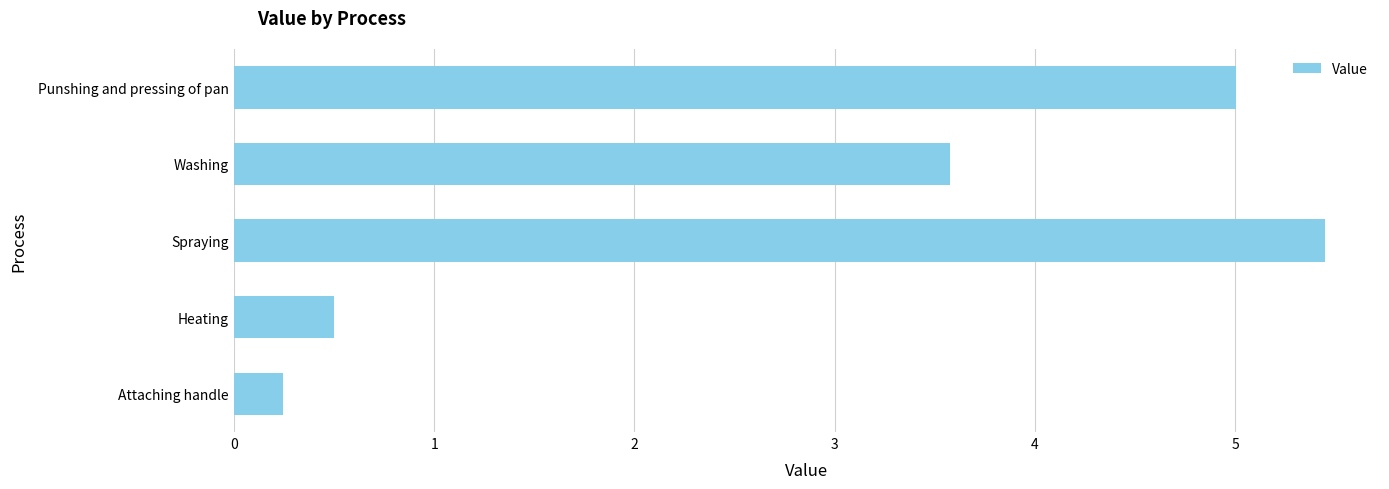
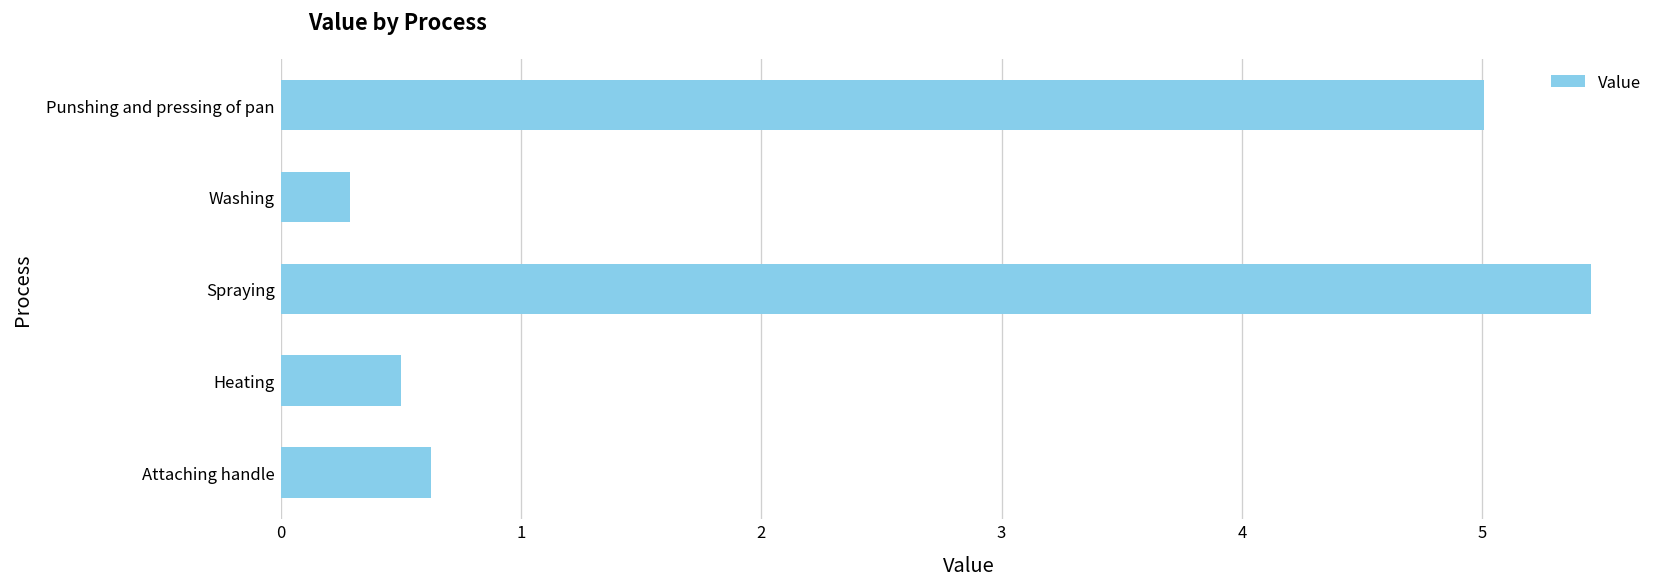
  {
    "Punshing and pressing of pan": 5.01,
-   "Washing": 3.58,
+   "Washing": 0.29,
    "Spraying": 5.45,
    "Heating": 0.50,
-   "Attaching handle": 0.25
+   "Attaching handle": 0.63
  }
